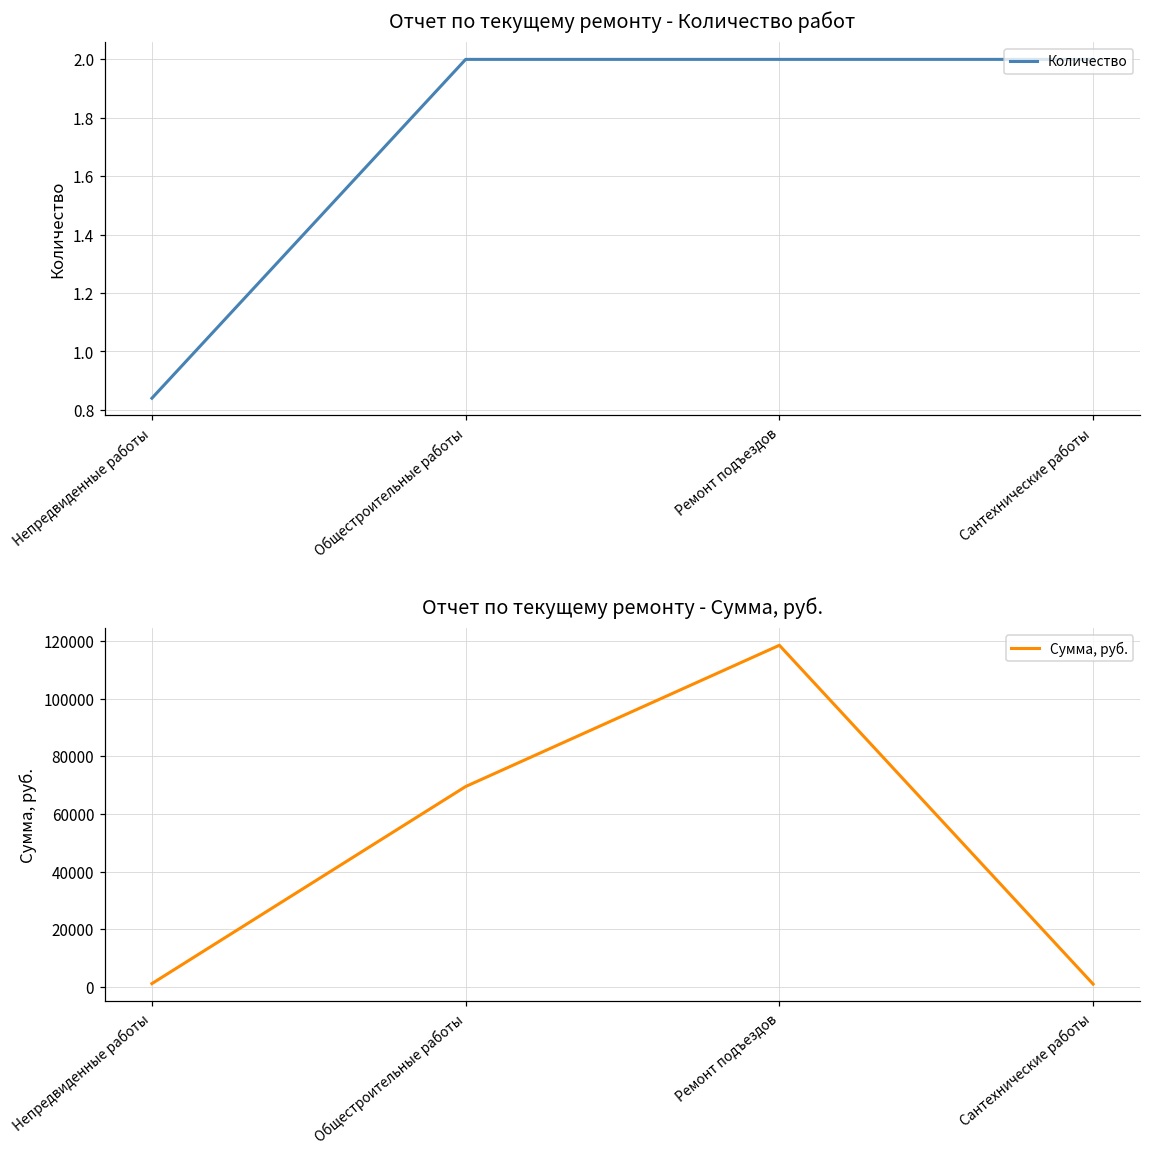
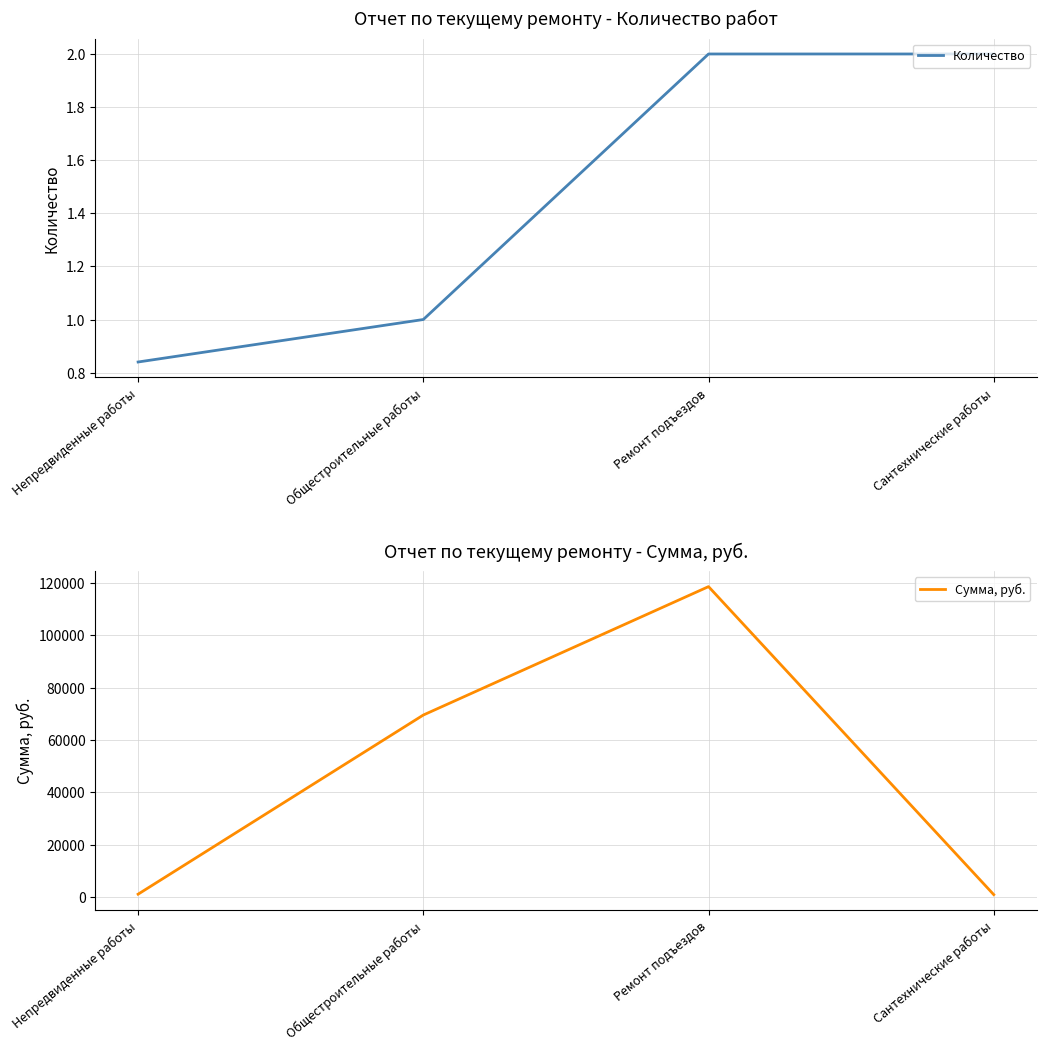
  {
    "Отчет по текущему ремонту - Количество работ": {
      "Непредвиденные работы": 0.84,
-     "Общестроительные работы": 2,
+     "Общестроительные работы": 1,
      "Ремонт подъездов": 2
    },
    "Отчет по текущему ремонту - Сумма, руб.": {
      "Непредвиденные работы": 1000,
      "Общестроительные работы": 70000,
      "Ремонт подъездов": 119000,
      "Сантехнические работы": 1000
    }
  }
